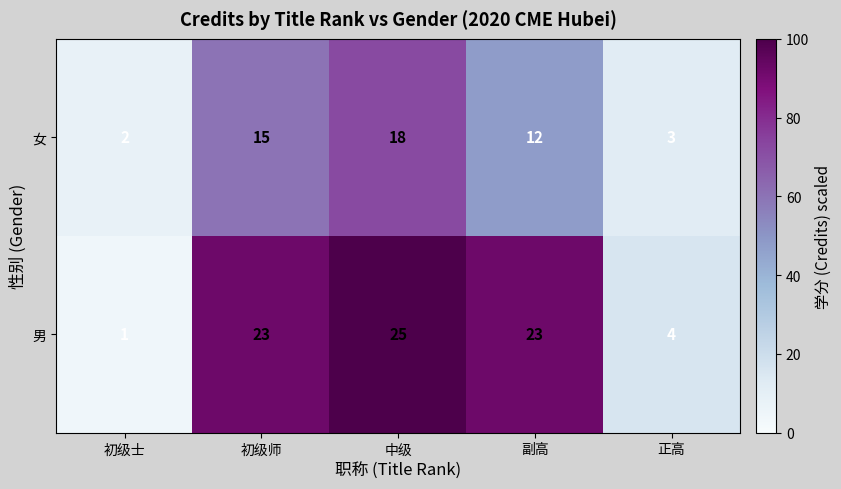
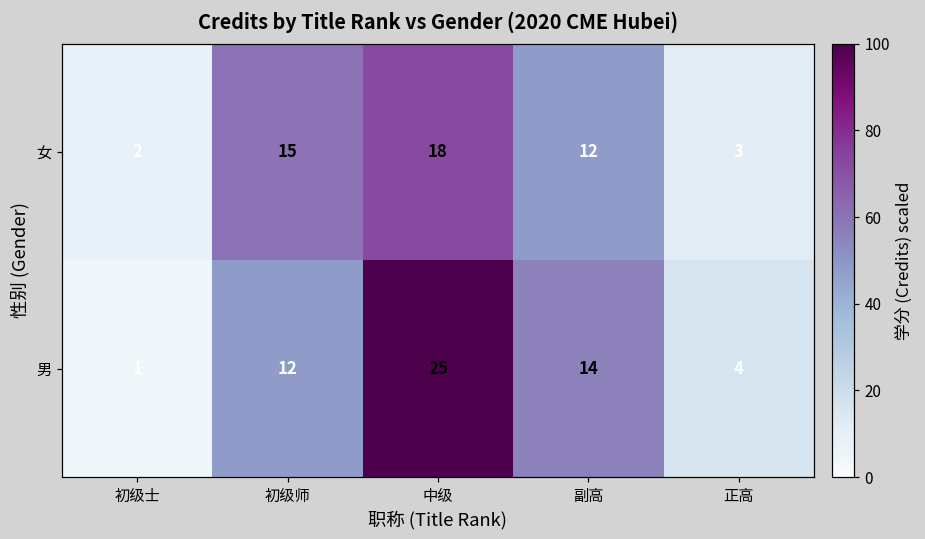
  {
    "女": {
      "初级师": 15,
      "中级": 18,
      "副高": 12
    },
    "男": {
-     "初级师": 23,
+     "初级师": 12,
      "中级": 25,
-     "副高": 23
+     "副高": 14
    }
  }
